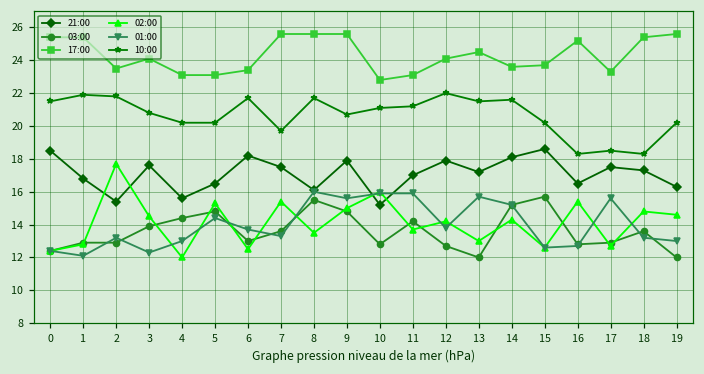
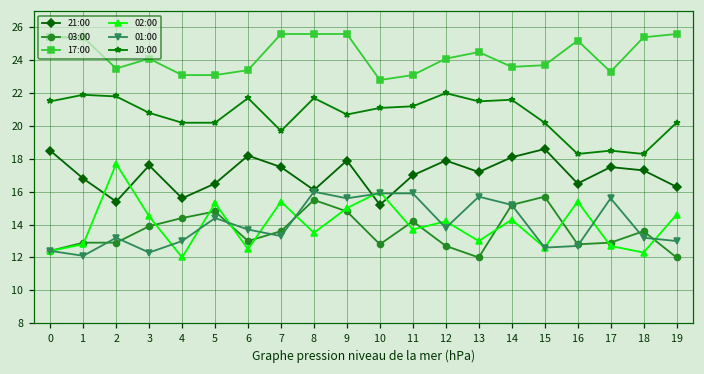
  {
    "17:00": {
      "2": 23.5,
      "4": 23.1,
      "5": 23.1,
      "6": 23.4,
      "7": 25.6,
      "8": 25.6,
      "9": 25.6,
      "10": 22.8,
      "11": 23.1,
      "12": 24.1,
      "13": 24.5,
      "14": 23.6,
      "15": 23.7,
      "16": 25.2,
      "17": 23.3,
      "18": 25.4,
      "19": 25.6
    },
    "02:00": {
      "2": 17.7,
      "3": 14.5,
      "4": 12.0,
      "5": 15.3,
      "6": 12.5,
      "7": 15.4,
      "8": 13.5,
      "9": 15.0,
      "11": 13.7,
      "12": 14.2,
      "13": 13.0,
      "14": 14.3,
      "16": 15.4,
      "17": 12.7,
-     "18": 14.8,
+     "18": 12.3,
      "19": 14.6
    }
  }
